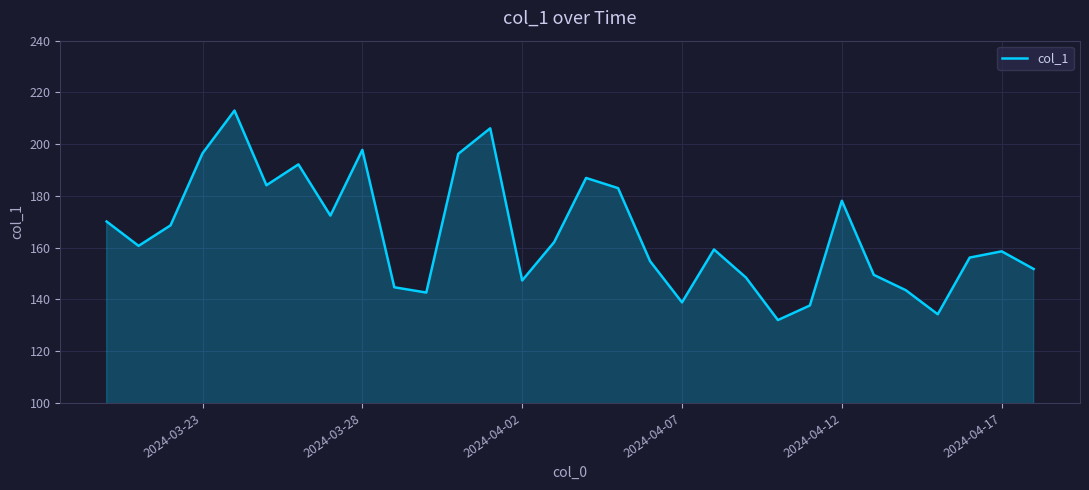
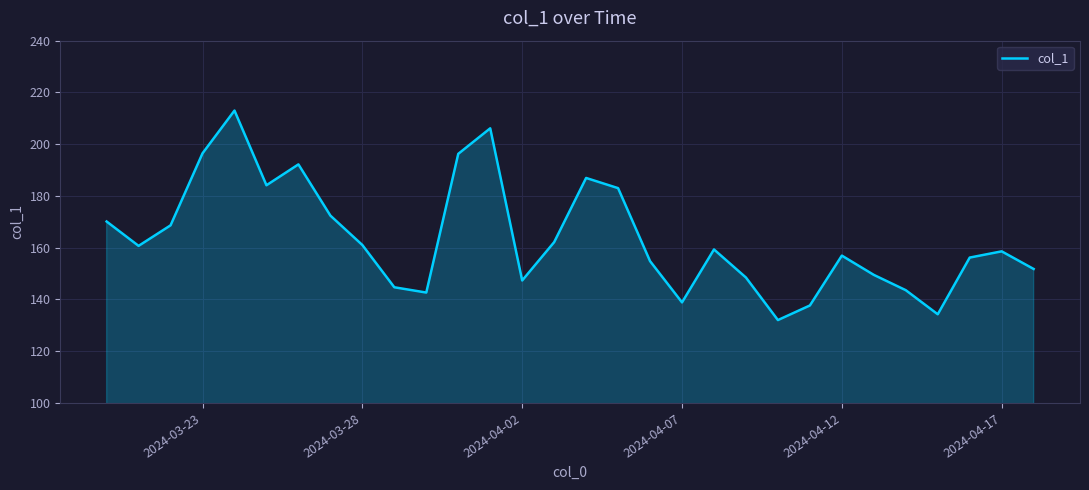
  {
    "2024-03-23": 196,
-   "2024-03-28": 198,
+   "2024-03-28": 161,
    "2024-04-02": 147,
    "2024-04-07": 139,
-   "2024-04-12": 178,
+   "2024-04-12": 157,
    "2024-04-17": 159
  }
